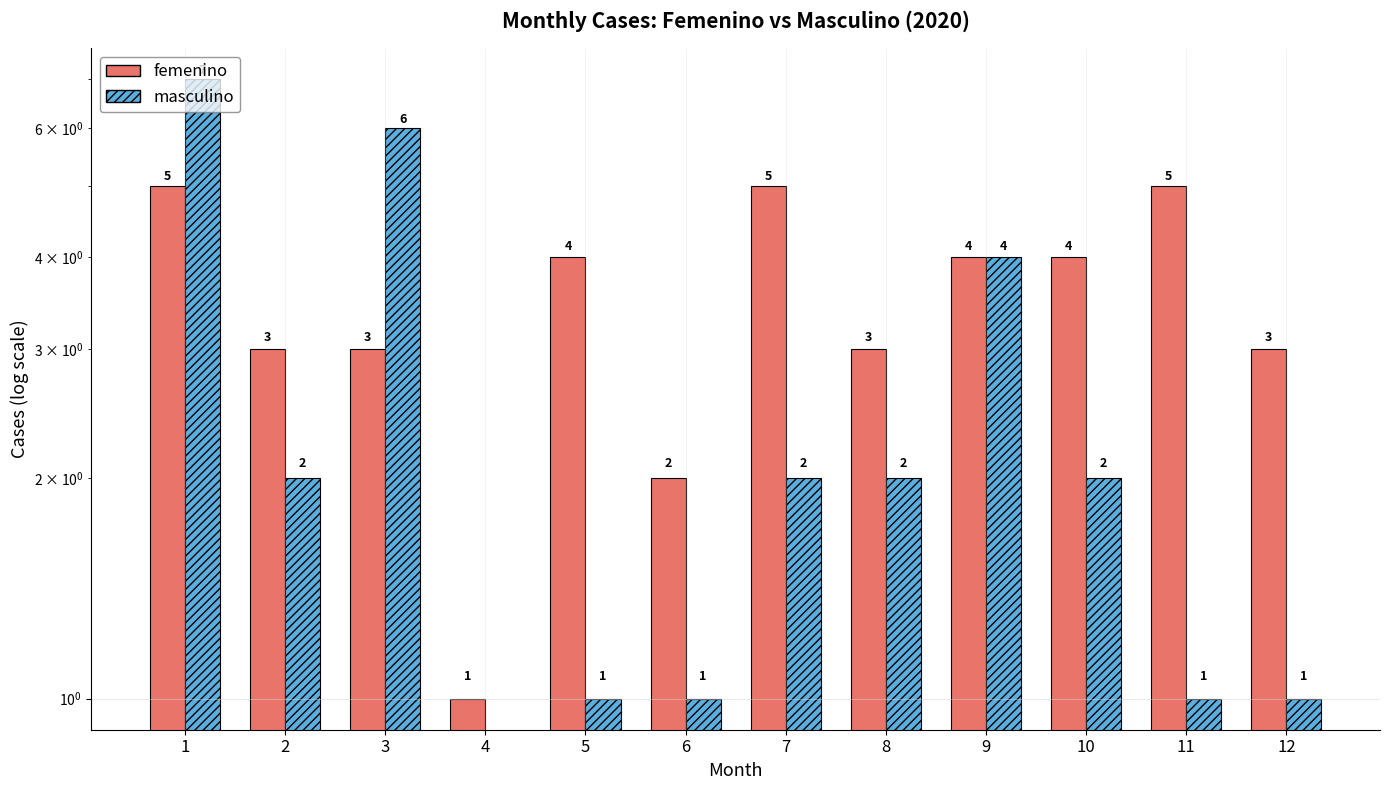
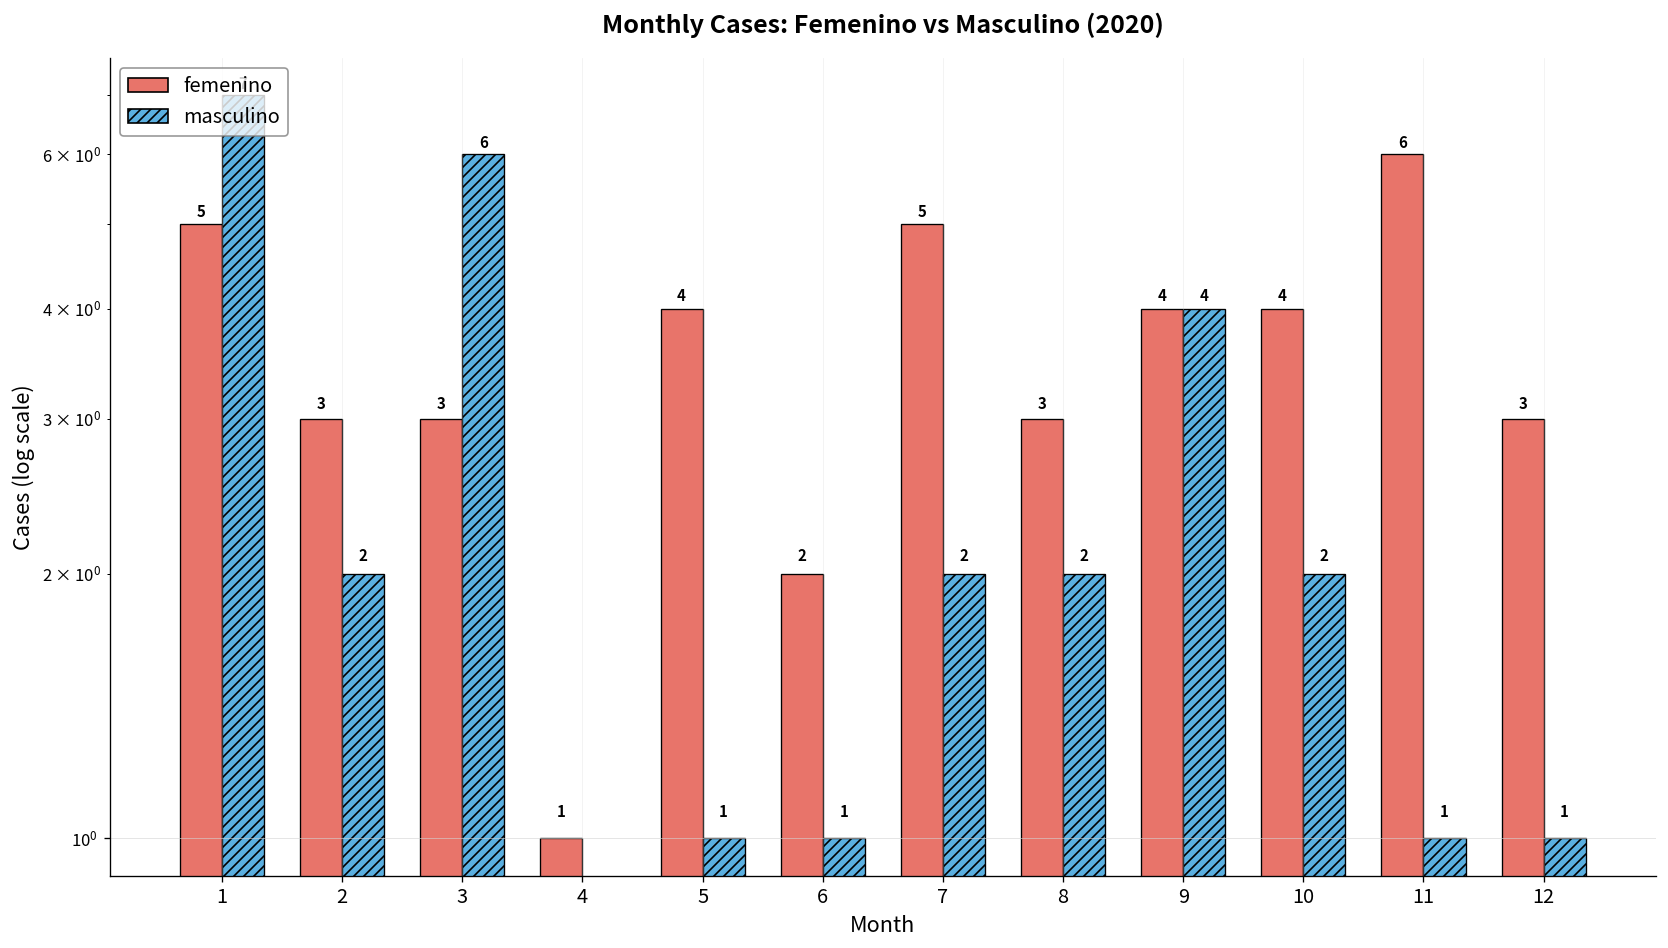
  {
    "femenino": {
      "1": 5,
      "2": 3,
      "3": 3,
      "4": 1,
      "5": 4,
      "6": 2,
      "7": 5,
      "8": 3,
      "9": 4,
      "10": 4,
-     "11": 5,
+     "11": 6,
      "12": 3
    },
    "masculino": {
      "2": 2,
      "3": 6,
      "5": 1,
      "6": 1,
      "7": 2,
      "8": 2,
      "9": 4,
      "10": 2,
      "11": 1,
      "12": 1
    }
  }
